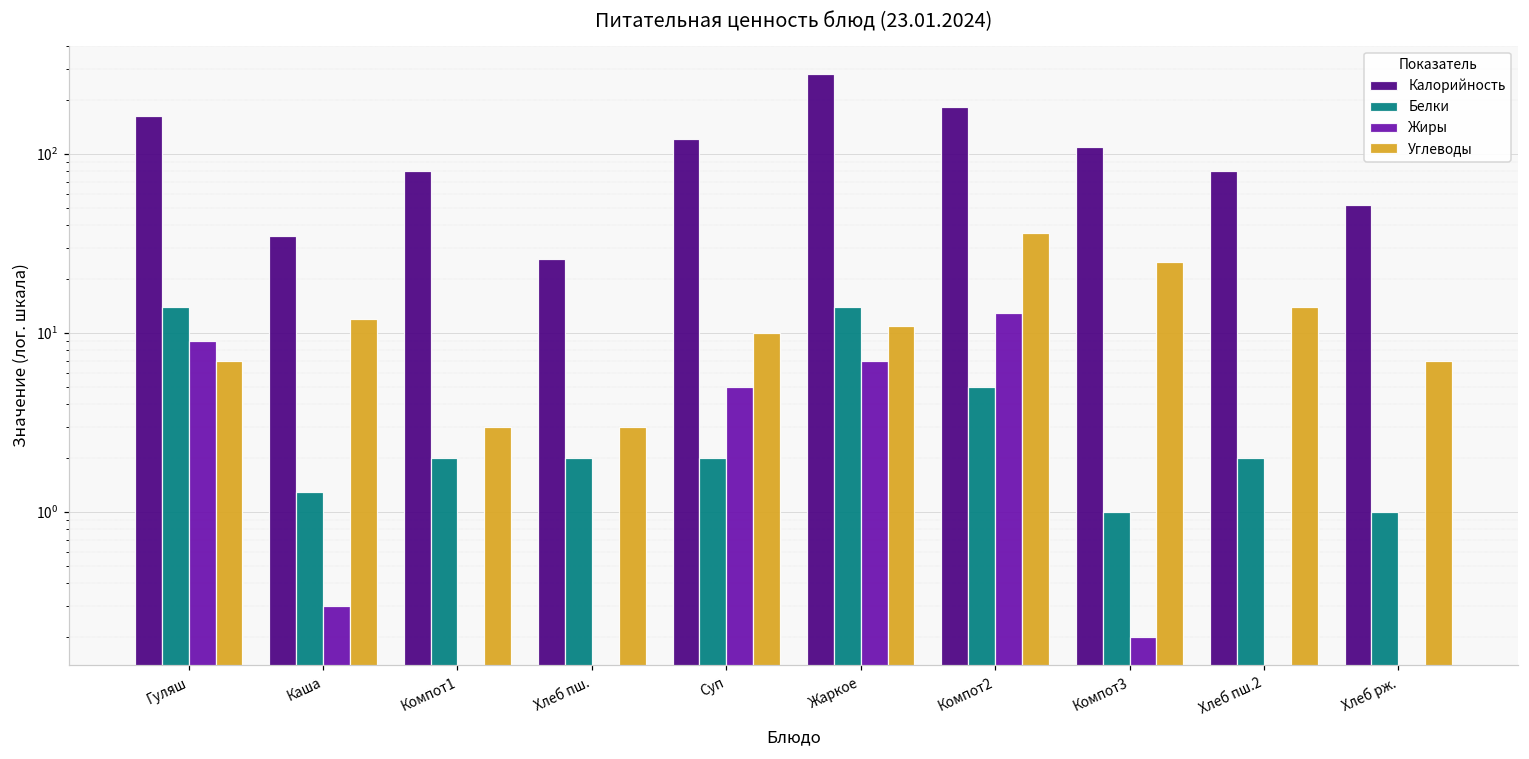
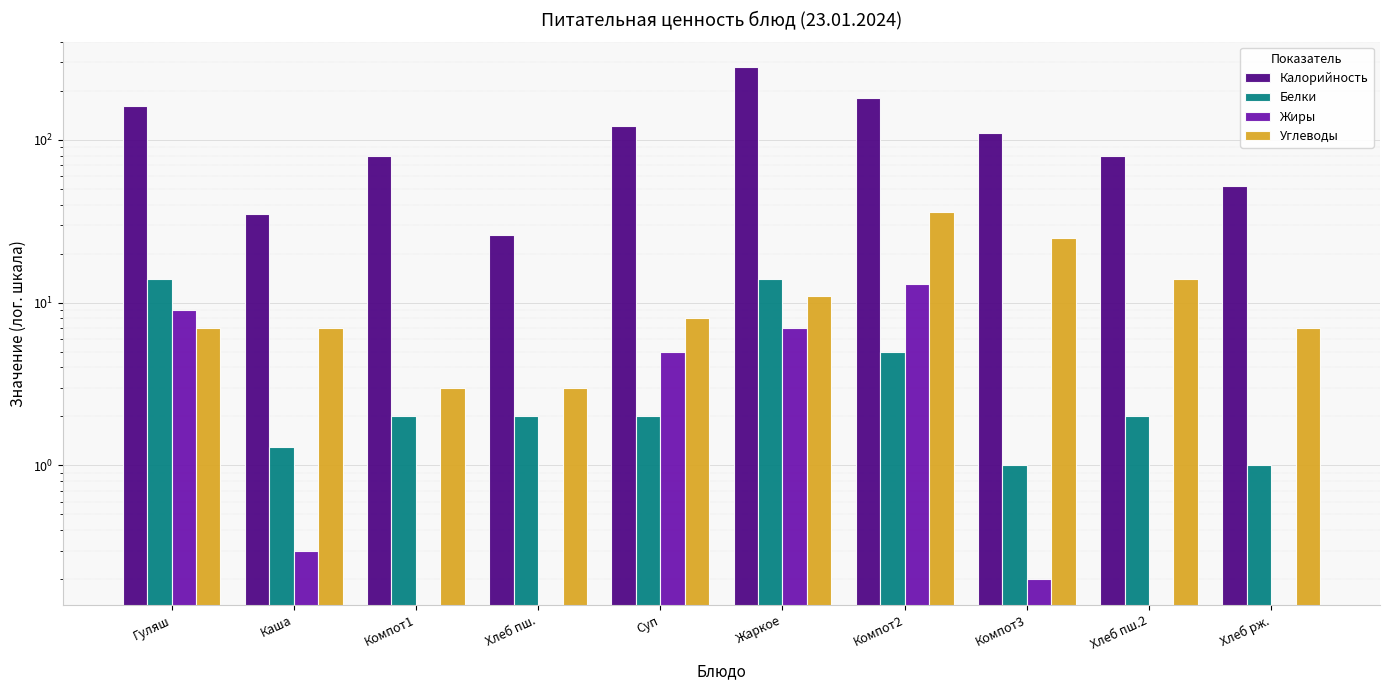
  {
    "Белки": {
      "Гуляш": 14,
      "Каша": 1.3,
      "Компот1": 2,
      "Хлеб пш.": 2,
      "Суп": 2,
      "Жаркое": 14,
      "Компот2": 5,
      "Компот3": 1,
      "Хлеб пш.2": 2,
      "Хлеб рж.": 1
    },
    "Углеводы": {
      "Гуляш": 7,
-     "Каша": 12,
+     "Каша": 7,
      "Компот1": 3,
      "Хлеб пш.": 3,
-     "Суп": 10,
+     "Суп": 8,
      "Жаркое": 11,
      "Компот2": 36,
      "Компот3": 25,
      "Хлеб пш.2": 14,
      "Хлеб рж.": 7
    }
  }
